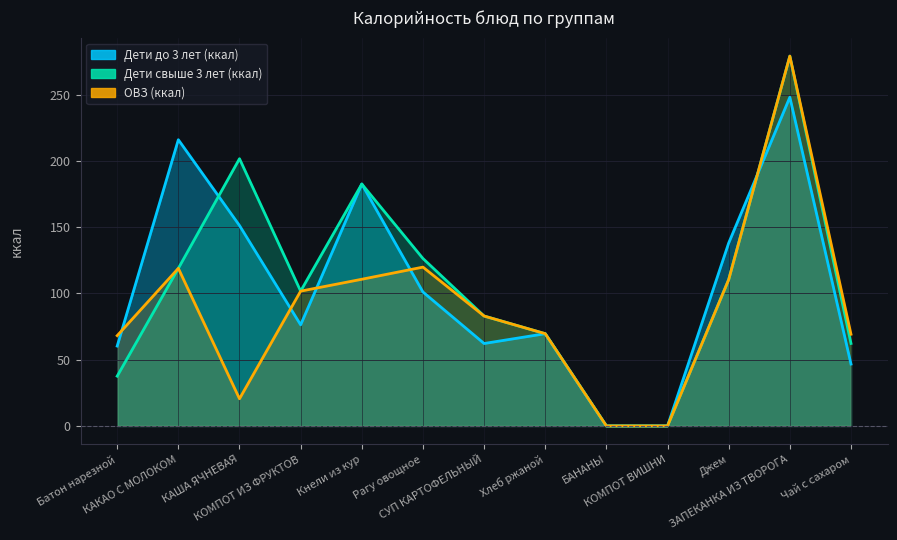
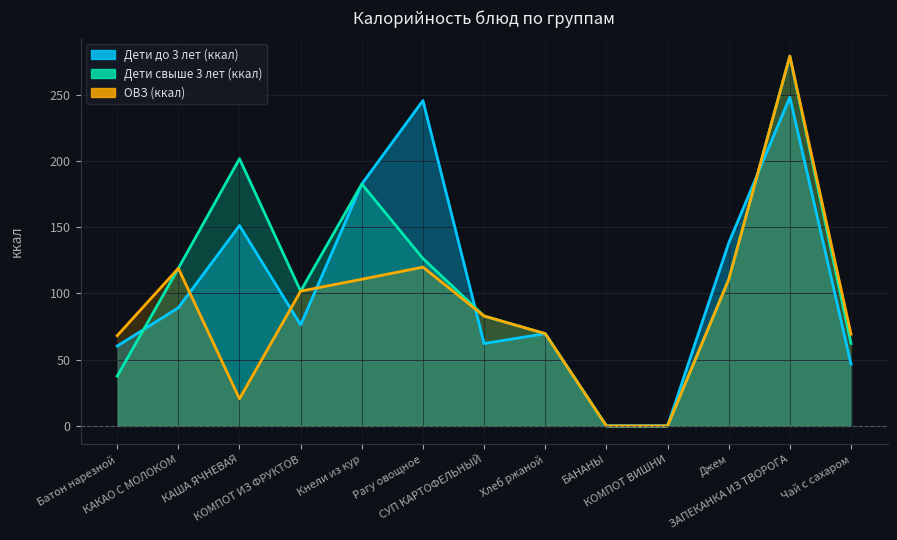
  {
    "Дети до 3 лет (ккал)": {
      "Батон нарезной": 60,
-     "КАКАО С МОЛОКОМ": 216,
+     "КАКАО С МОЛОКОМ": 89,
      "КАША ЯЧНЕВАЯ": 151,
      "КОМПОТ ИЗ ФРУКТОВ": 76,
-     "Рагу овощное": 101,
+     "Рагу овощное": 245,
      "СУП КАРТОФЕЛЬНЫЙ": 62,
      "Джем": 138,
      "ЗАПЕКАНКА ИЗ ТВОРОГА": 248,
      "Чай с сахаром": 47
    },
    "Дети свыше 3 лет (ккал)": {
      "Батон нарезной": 38,
      "КАША ЯЧНЕВАЯ": 202,
      "Рагу овощное": 126,
      "Чай с сахаром": 62
    },
    "ОВЗ (ккал)": {
      "Батон нарезной": 68,
      "КАША ЯЧНЕВАЯ": 21,
      "Кнели из кур": 111,
      "Рагу овощное": 120,
      "Чай с сахаром": 69
    }
  }
